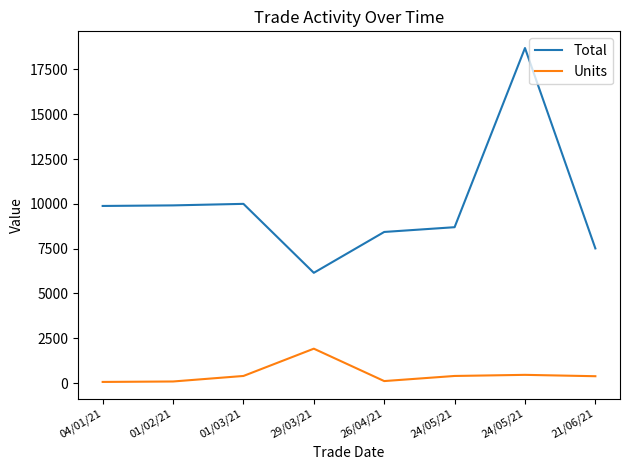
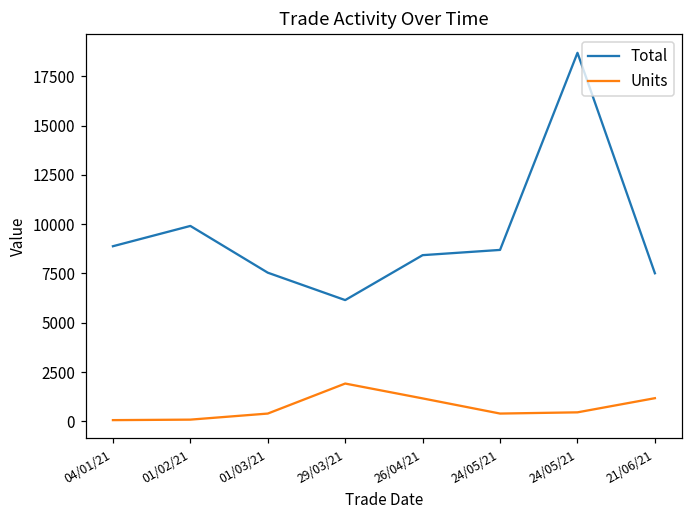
  {
    "Total": {
-     "04/01/21": 9900,
+     "04/01/21": 8900,
      "01/02/21": 9900,
-     "01/03/21": 10000,
+     "01/03/21": 7500,
      "29/03/21": 6200,
      "26/04/21": 8400,
      "21/06/21": 7500
    },
    "Units": {
      "04/01/21": 100,
      "01/02/21": 100,
      "01/03/21": 400,
      "29/03/21": 1900,
-     "26/04/21": 100,
-     "21/06/21": 400
+     "26/04/21": 1200,
+     "21/06/21": 1200
    }
  }
